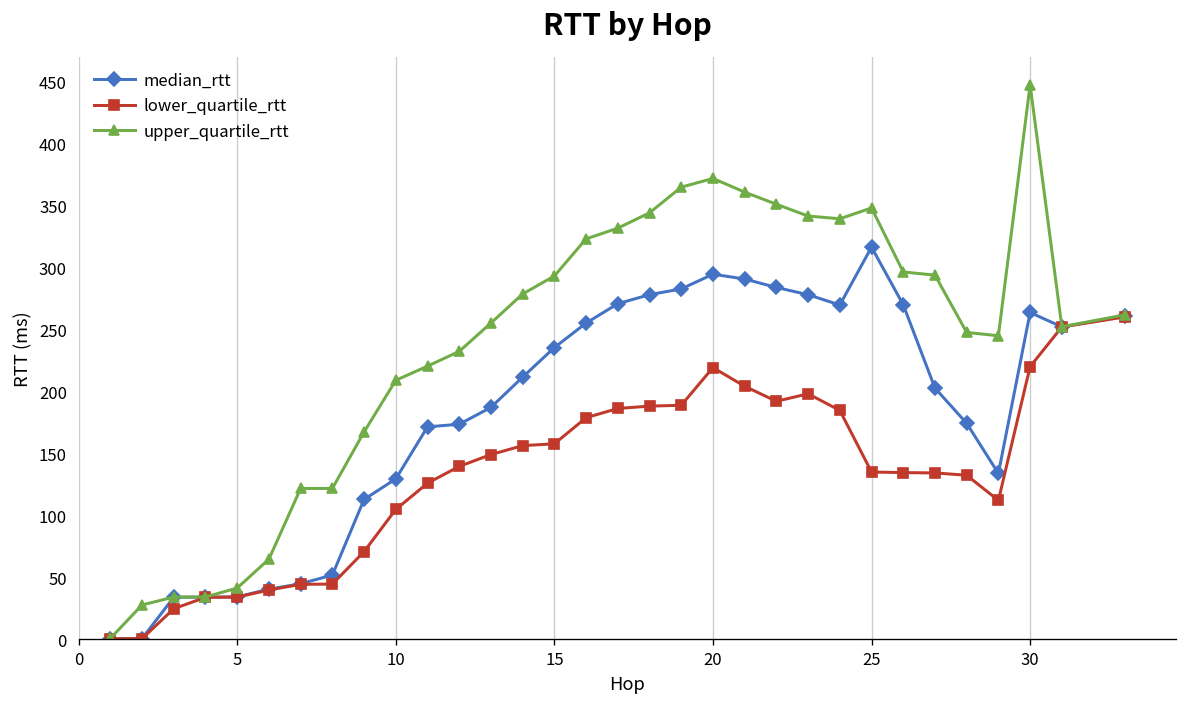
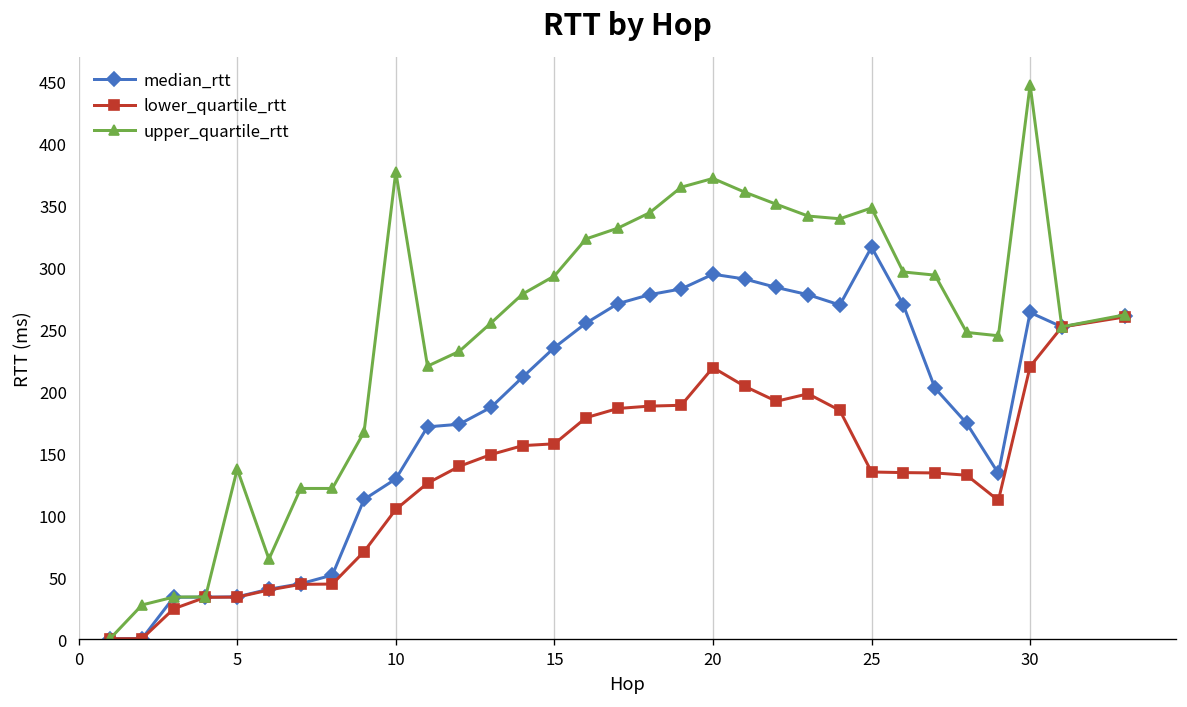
  {
    "median_rtt": {
      "10": 129,
      "15": 235,
      "20": 294,
      "25": 316,
      "30": 264
    },
    "lower_quartile_rtt": {
      "10": 105,
      "15": 158,
      "20": 219,
      "25": 135,
      "30": 220
    },
    "upper_quartile_rtt": {
-     "5": 41,
-     "10": 209,
+     "5": 137,
+     "10": 377,
      "15": 293,
      "20": 372,
      "25": 348,
      "30": 447
    }
  }
